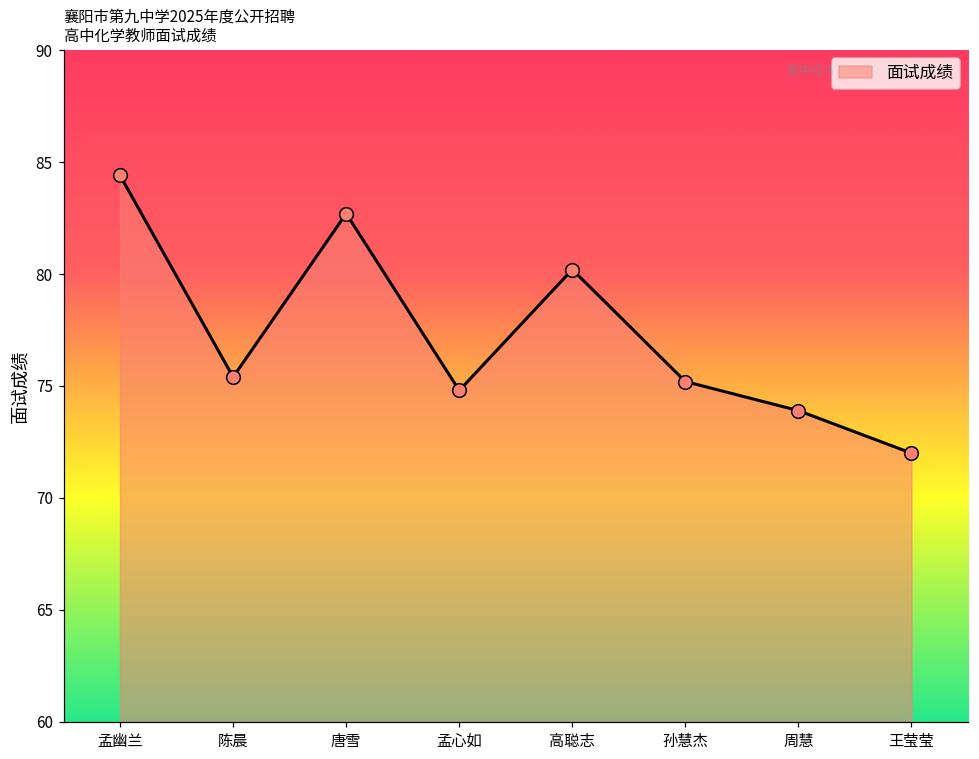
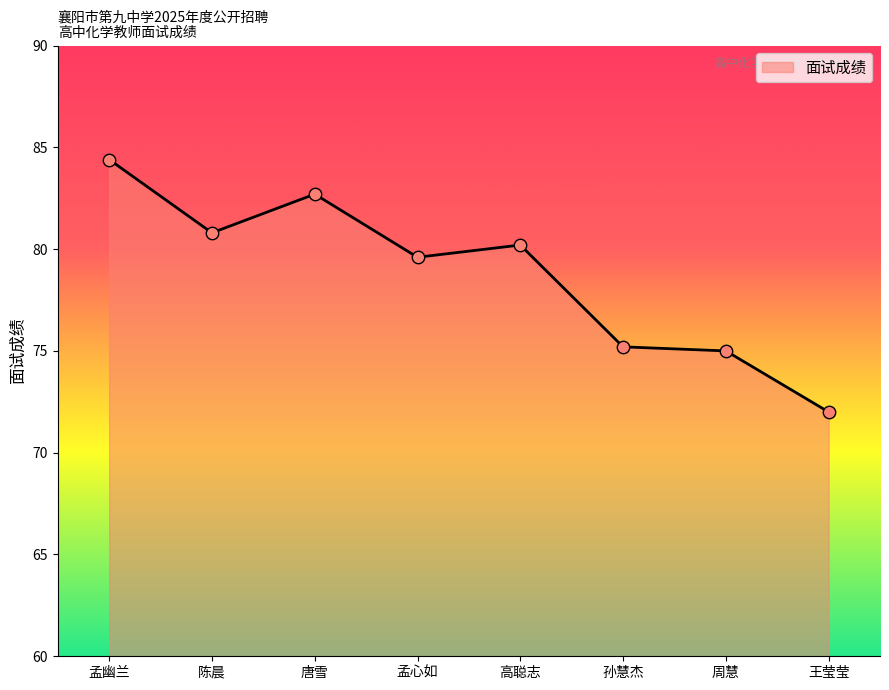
  {
    "孟幽兰": 84.4,
-   "陈晨": 75.4,
+   "陈晨": 80.8,
    "唐雪": 82.7,
-   "孟心如": 74.8,
+   "孟心如": 79.6,
    "高聪志": 80.2,
    "孙慧杰": 75.2,
-   "周慧": 73.9,
+   "周慧": 75.0,
    "王莹莹": 72.0
  }
